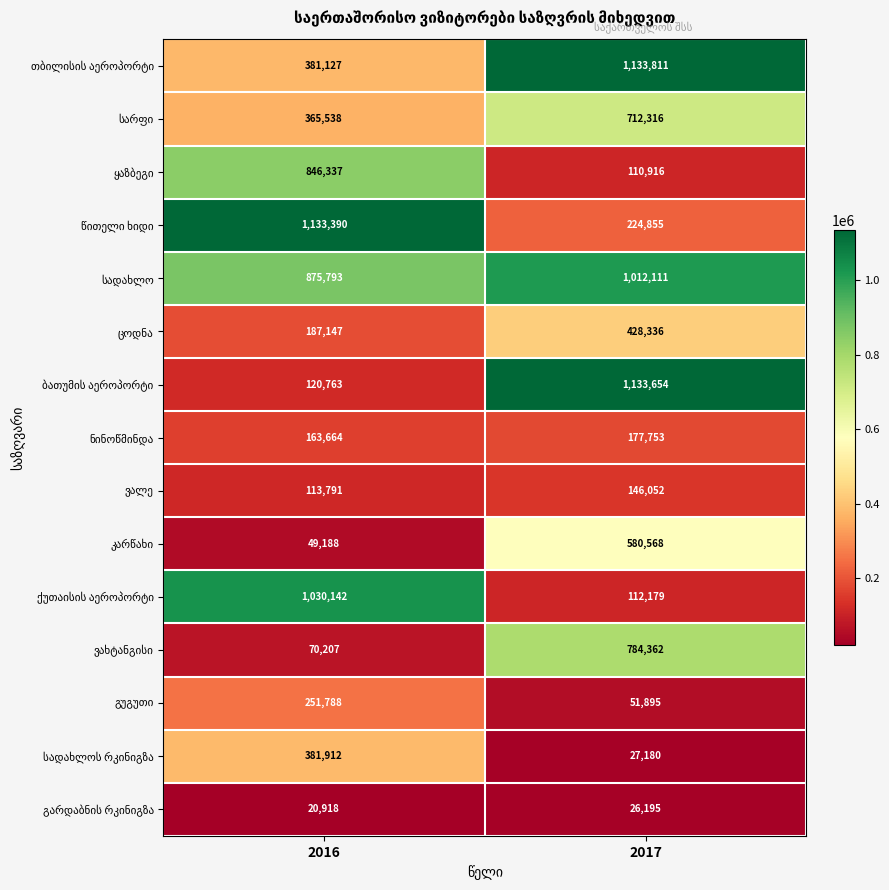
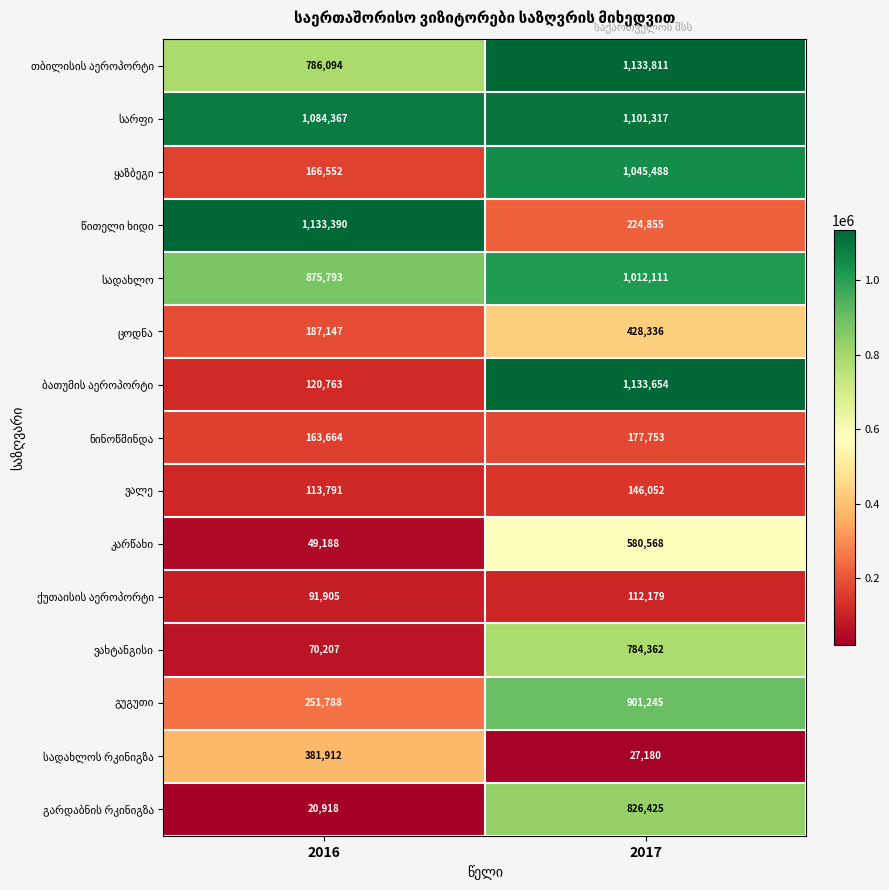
  {
    "თბილისის აეროპორტი": {
-     "2016": "381,127",
+     "2016": "786,094",
      "2017": "1,133,811"
    },
    "სარფი": {
-     "2016": "365,538",
-     "2017": "712,316"
+     "2016": "1,084,367",
+     "2017": "1,101,317"
    },
    "ყაზბეგი": {
-     "2016": "846,337",
-     "2017": "110,916"
+     "2016": "166,552",
+     "2017": "1,045,488"
    },
    "წითელი ხიდი": {
      "2016": "1,133,390",
      "2017": "224,855"
    },
    "სადახლო": {
      "2016": "875,793",
      "2017": "1,012,111"
    },
    "ცოდნა": {
      "2016": "187,147",
      "2017": "428,336"
    },
    "ბათუმის აეროპორტი": {
      "2016": "120,763",
      "2017": "1,133,654"
    },
    "ნინოწმინდა": {
      "2016": "163,664",
      "2017": "177,753"
    },
    "ვალე": {
      "2016": "113,791",
      "2017": "146,052"
    },
    "კარწახი": {
      "2016": "49,188",
      "2017": "580,568"
    },
    "ქუთაისის აეროპორტი": {
-     "2016": "1,030,142",
+     "2016": "91,905",
      "2017": "112,179"
    },
    "ვახტანგისი": {
      "2016": "70,207",
      "2017": "784,362"
    },
    "გუგუთი": {
      "2016": "251,788",
-     "2017": "51,895"
+     "2017": "901,245"
    },
    "სადახლოს რკინიგზა": {
      "2016": "381,912",
      "2017": "27,180"
    },
    "გარდაბნის რკინიგზა": {
      "2016": "20,918",
-     "2017": "26,195"
+     "2017": "826,425"
    }
  }
